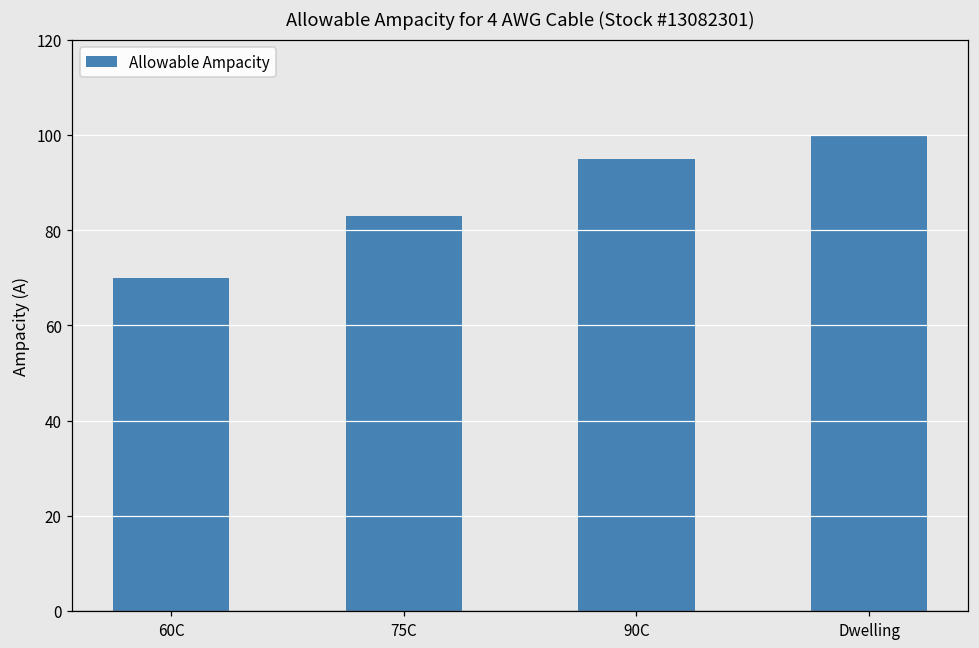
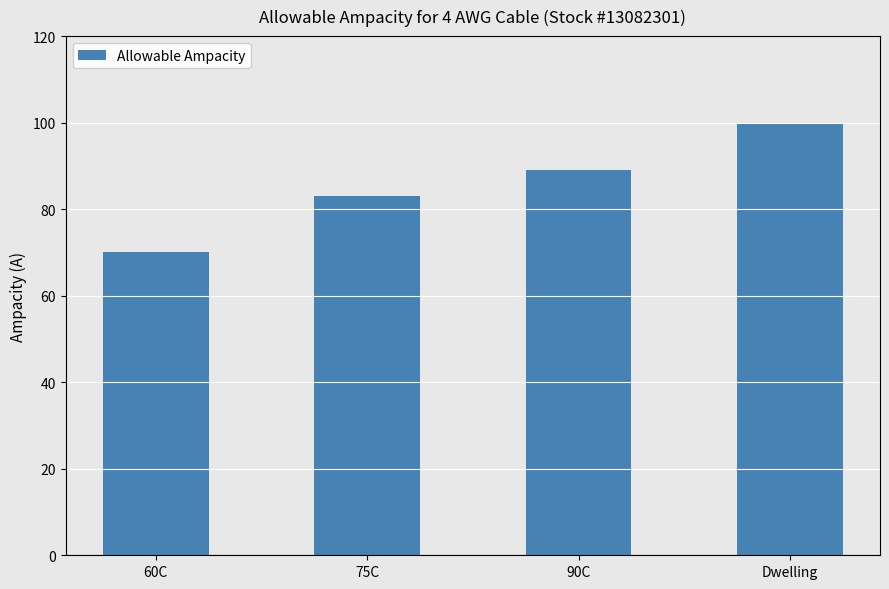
  {
    "60C": 70,
    "75C": 83,
-   "90C": 95,
+   "90C": 89,
    "Dwelling": 100
  }
